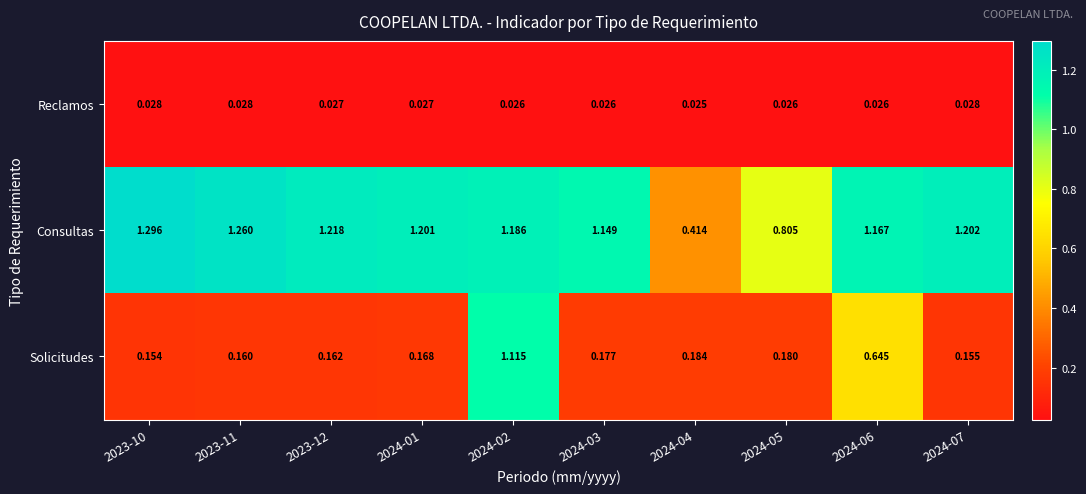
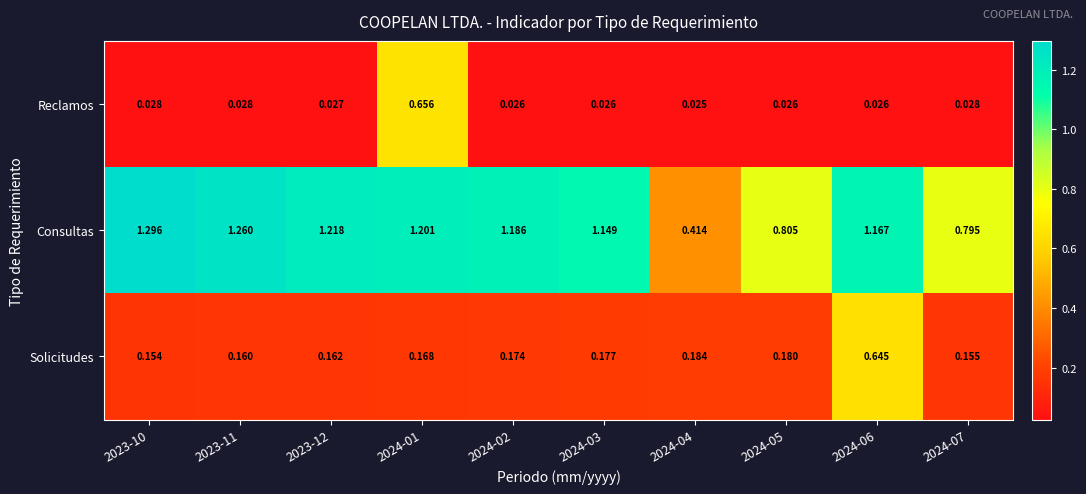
  {
    "Reclamos": {
      "2023-10": 0.028,
      "2023-11": 0.028,
      "2023-12": 0.027,
-     "2024-01": 0.027,
+     "2024-01": 0.656,
      "2024-02": 0.026,
      "2024-03": 0.026,
      "2024-04": 0.025,
      "2024-05": 0.026,
      "2024-06": 0.026,
      "2024-07": 0.028
    },
    "Consultas": {
      "2023-10": 1.296,
      "2023-11": 1.260,
      "2023-12": 1.218,
      "2024-01": 1.201,
      "2024-02": 1.186,
      "2024-03": 1.149,
      "2024-04": 0.414,
      "2024-05": 0.805,
      "2024-06": 1.167,
-     "2024-07": 1.202
+     "2024-07": 0.795
    },
    "Solicitudes": {
      "2023-10": 0.154,
      "2023-11": 0.160,
      "2023-12": 0.162,
      "2024-01": 0.168,
-     "2024-02": 1.115,
+     "2024-02": 0.174,
      "2024-03": 0.177,
      "2024-04": 0.184,
      "2024-05": 0.180,
      "2024-06": 0.645,
      "2024-07": 0.155
    }
  }
